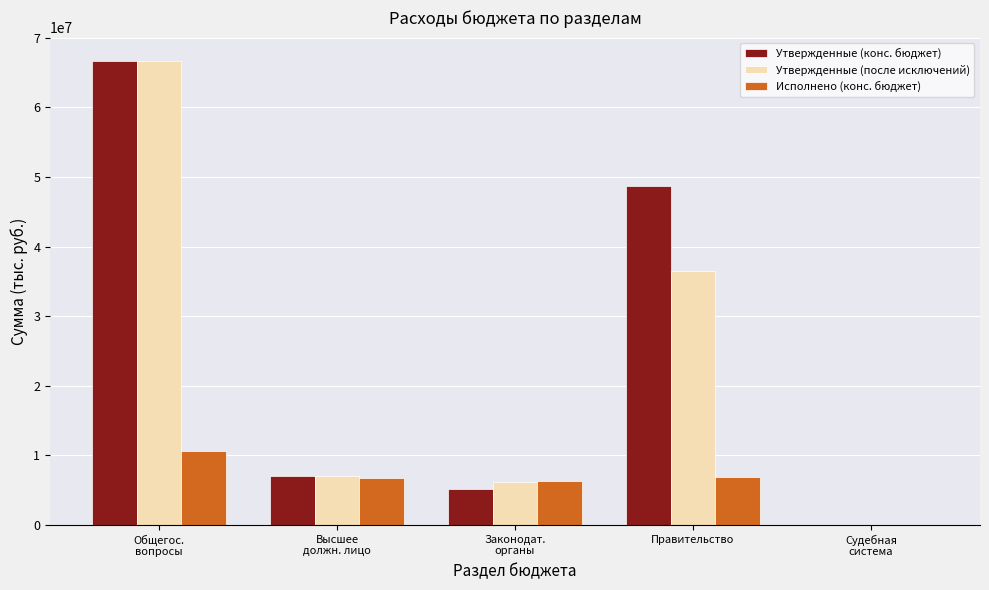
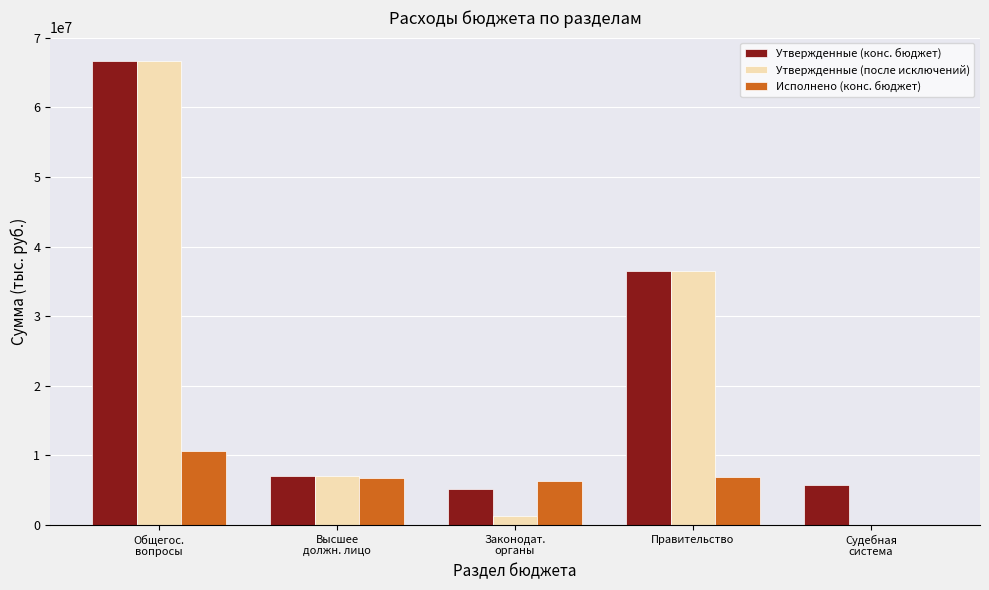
  {
    "Утвержденные (конс. бюджет)": {
      "Общегос. вопросы": 67000000,
      "Высшее должн. лицо": 7000000,
      "Законодат. органы": 5000000,
-     "Правительство": 49000000,
-     "Судебная система": 0
+     "Правительство": 36000000,
+     "Судебная система": 6000000
    },
    "Утвержденные (после исключений)": {
      "Общегос. вопросы": 67000000,
      "Высшее должн. лицо": 7000000,
-     "Законодат. органы": 6000000,
+     "Законодат. органы": 1000000,
      "Правительство": 36000000
    },
    "Исполнено (конс. бюджет)": {
      "Общегос. вопросы": 11000000,
      "Высшее должн. лицо": 7000000,
      "Законодат. органы": 6000000,
      "Правительство": 7000000,
      "Судебная система": 0
    }
  }
